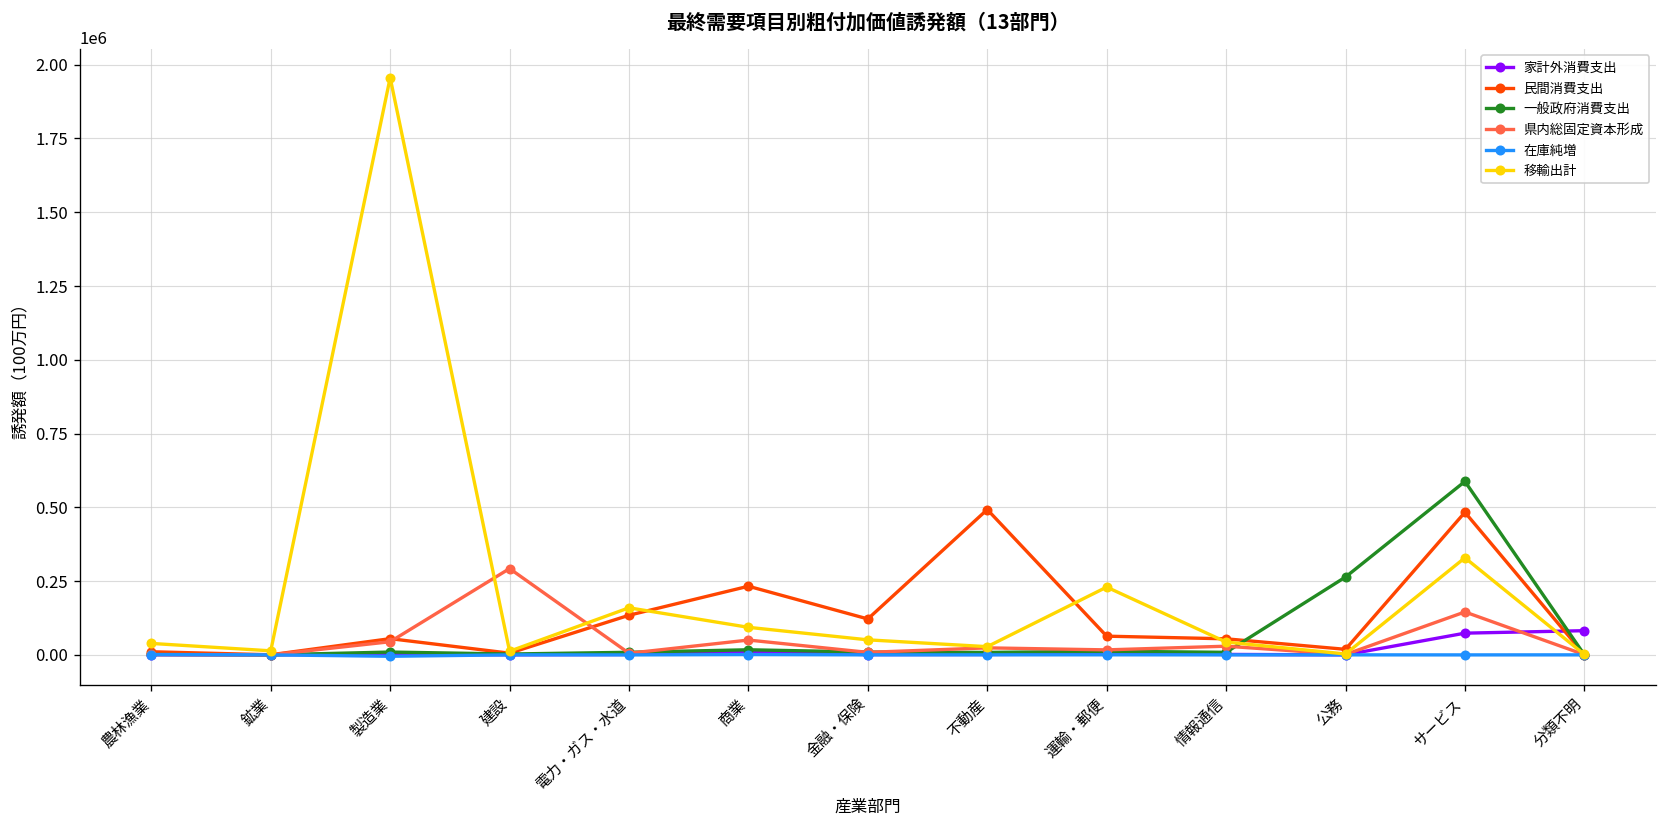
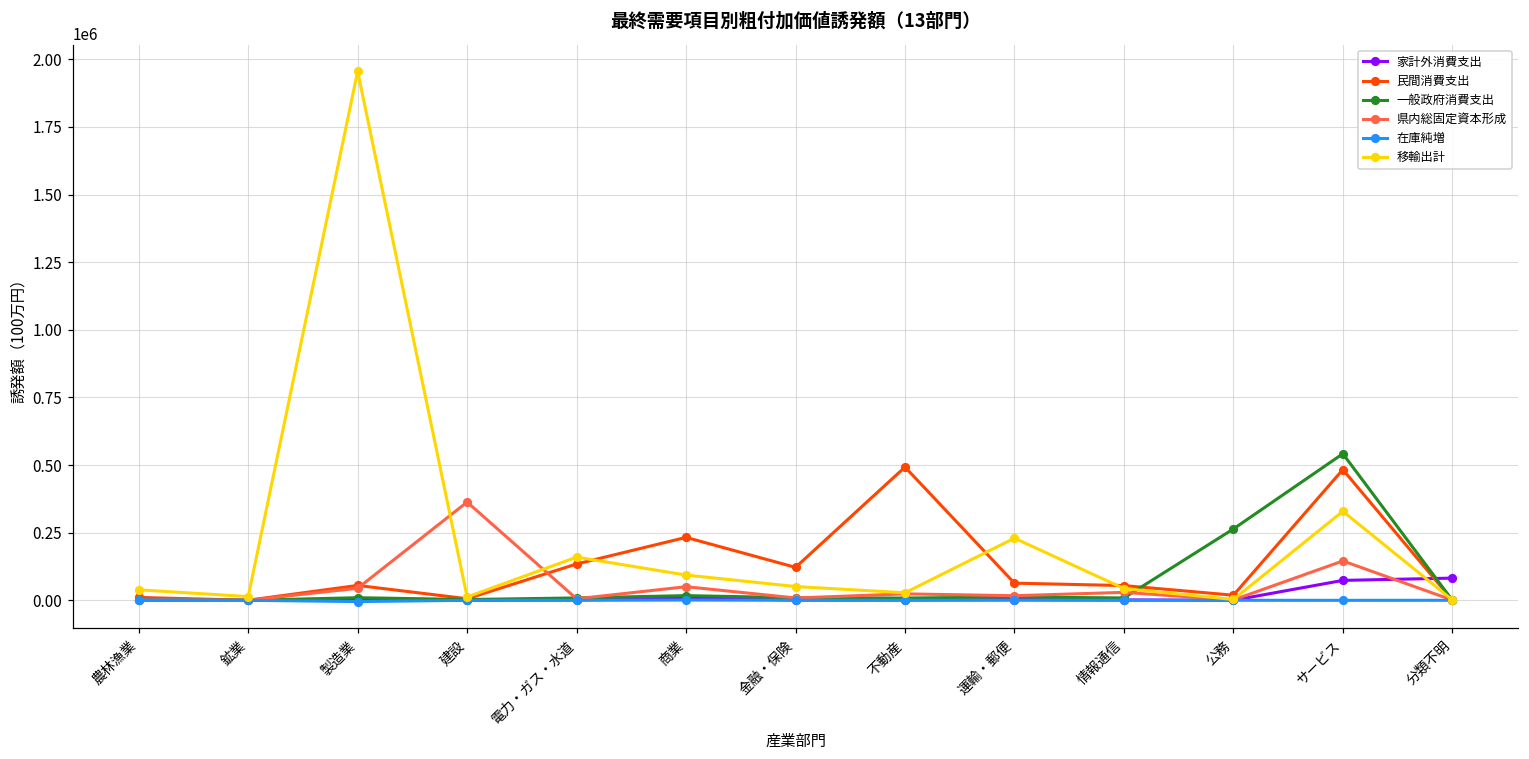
  {
    "家計外消費支出": {
      "サービス": 70000,
      "分類不明": 80000
    },
    "民間消費支出": {
      "製造業": 50000,
      "電力・ガス・水道": 130000,
      "商業": 230000,
      "金融・保険": 120000,
      "不動産": 490000,
      "運輸・郵便": 60000,
      "情報通信": 50000,
      "公務": 20000,
      "サービス": 480000
    },
    "一般政府消費支出": {
      "公務": 260000,
-     "サービス": 590000
+     "サービス": 540000
    },
    "県内総固定資本形成": {
      "製造業": 40000,
-     "建設": 290000,
+     "建設": 360000,
      "商業": 50000,
      "情報通信": 30000,
      "サービス": 150000
    },
    "在庫純増": {
      "サービス": 0
    },
    "移輸出計": {
      "農林漁業": 40000,
      "鉱業": 10000,
      "製造業": 1960000,
      "電力・ガス・水道": 160000,
      "商業": 90000,
      "金融・保険": 50000,
      "運輸・郵便": 230000,
      "情報通信": 40000,
      "サービス": 330000
    }
  }
